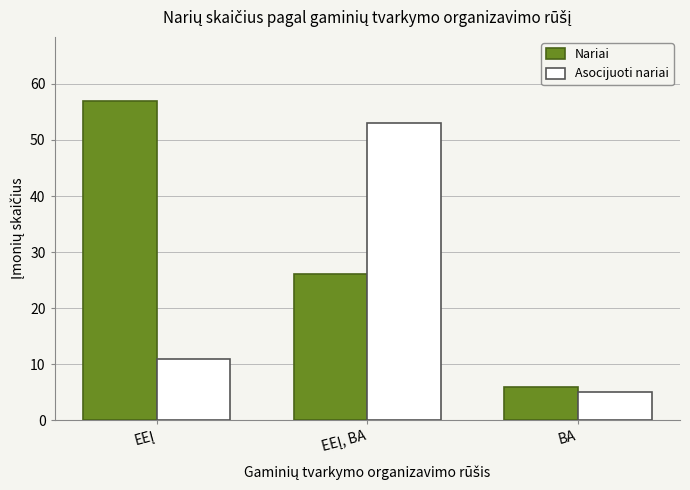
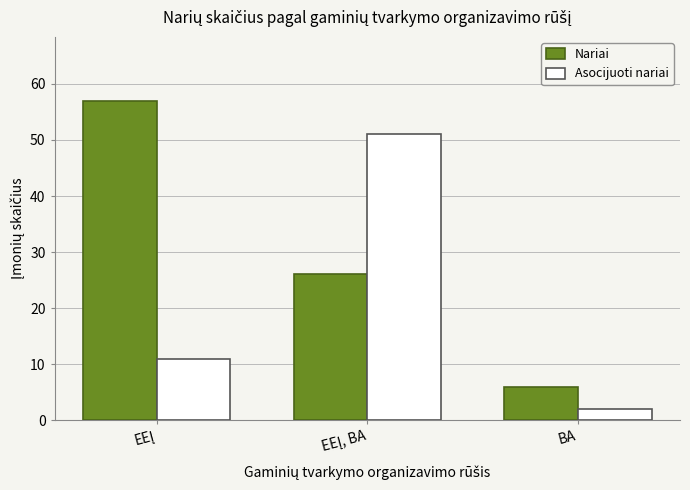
  {
    "Nariai": {
      "EEĮ": 57,
      "EEĮ, BA": 26,
      "BA": 6
    },
    "Asocijuoti nariai": {
      "EEĮ": 11,
-     "EEĮ, BA": 53,
-     "BA": 5
+     "EEĮ, BA": 51,
+     "BA": 2
    }
  }
